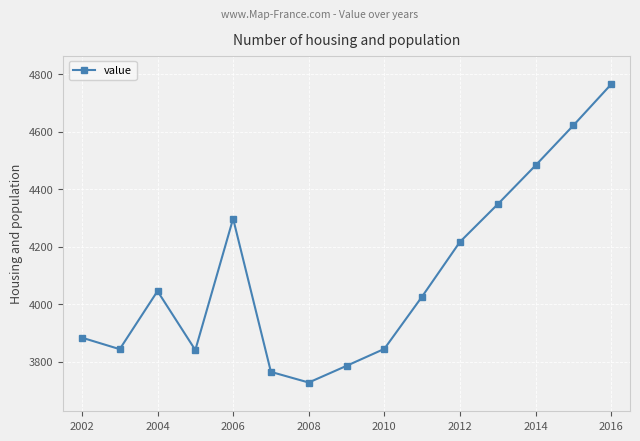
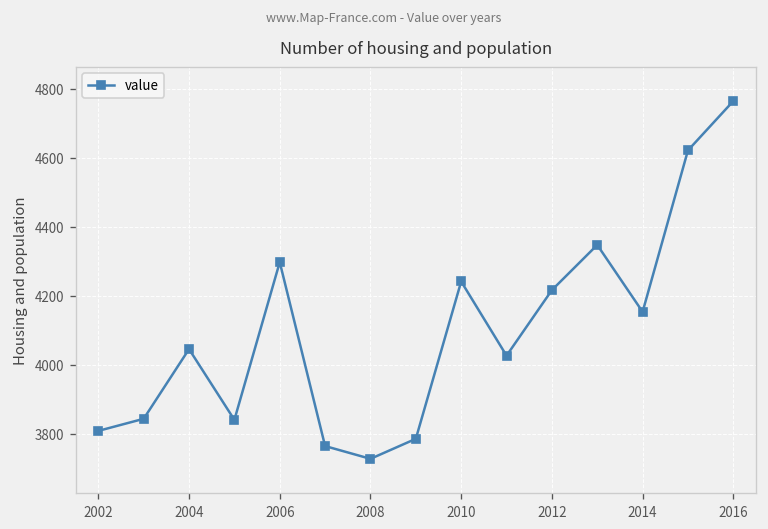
  {
-   "2002": 3880,
+   "2002": 3810,
    "2004": 4050,
    "2006": 4300,
    "2008": 3730,
-   "2010": 3850,
+   "2010": 4240,
    "2012": 4220,
-   "2014": 4480,
+   "2014": 4150,
    "2016": 4770
  }
